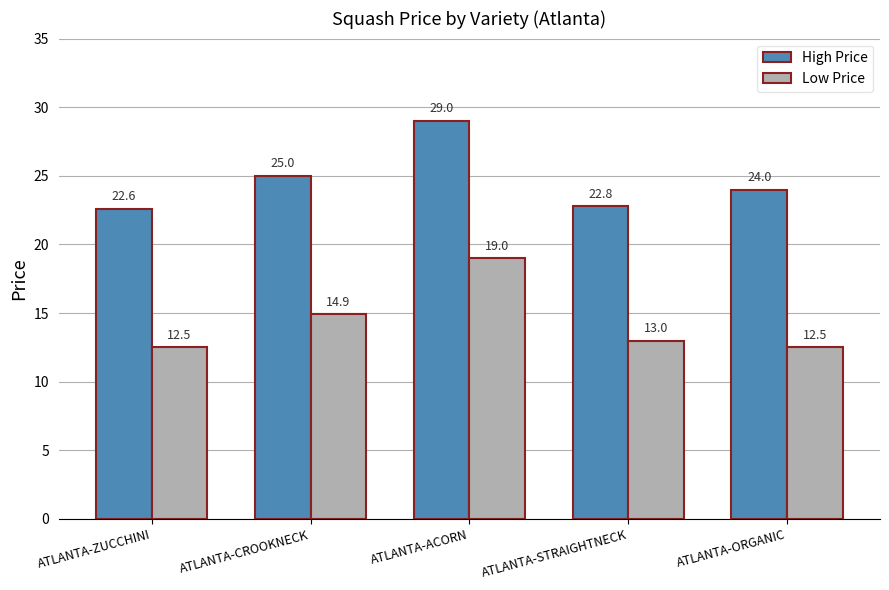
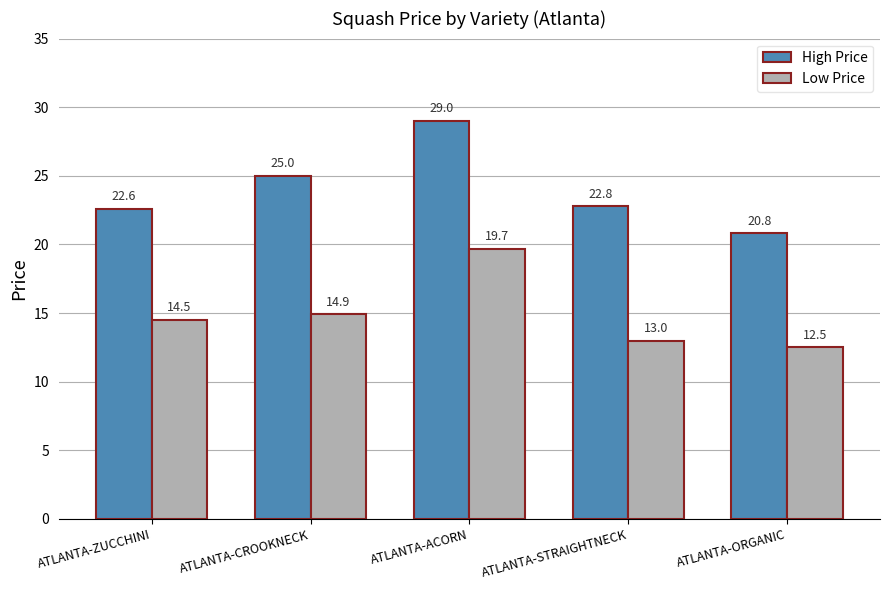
  {
    "High Price": {
      "ATLANTA-ZUCCHINI": 22.6,
      "ATLANTA-CROOKNECK": 25.0,
      "ATLANTA-ACORN": 29.0,
      "ATLANTA-STRAIGHTNECK": 22.8,
-     "ATLANTA-ORGANIC": 24.0
+     "ATLANTA-ORGANIC": 20.8
    },
    "Low Price": {
-     "ATLANTA-ZUCCHINI": 12.5,
+     "ATLANTA-ZUCCHINI": 14.5,
      "ATLANTA-CROOKNECK": 14.9,
-     "ATLANTA-ACORN": 19.0,
+     "ATLANTA-ACORN": 19.7,
      "ATLANTA-STRAIGHTNECK": 13.0,
      "ATLANTA-ORGANIC": 12.5
    }
  }
